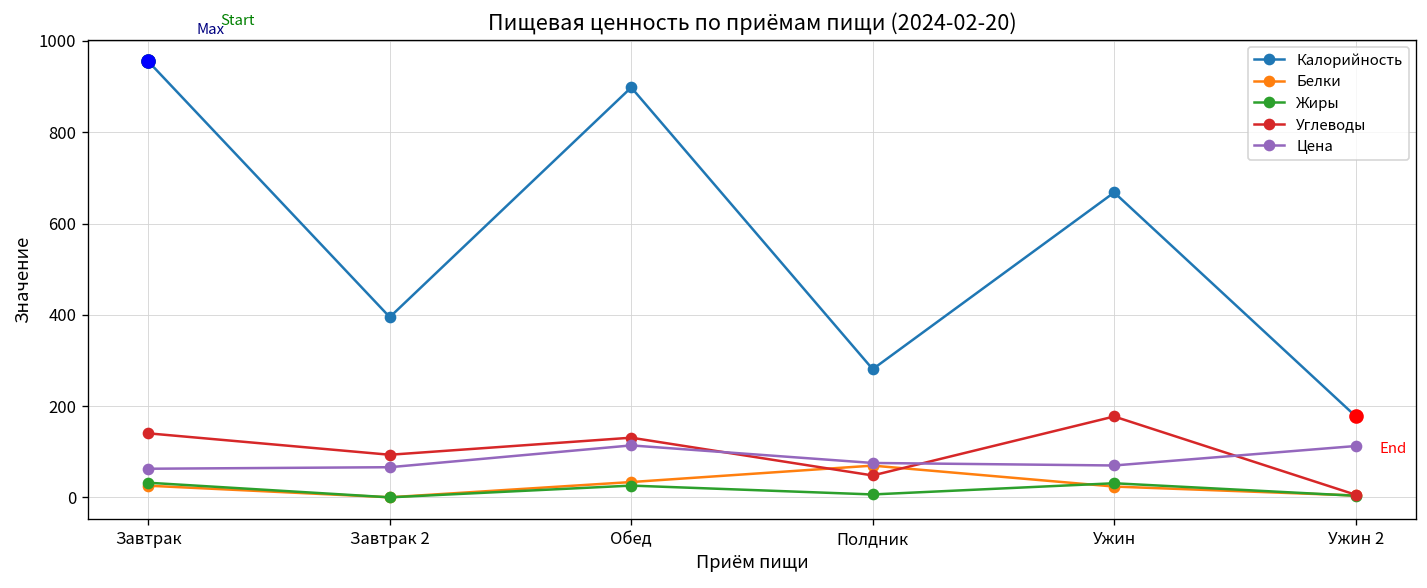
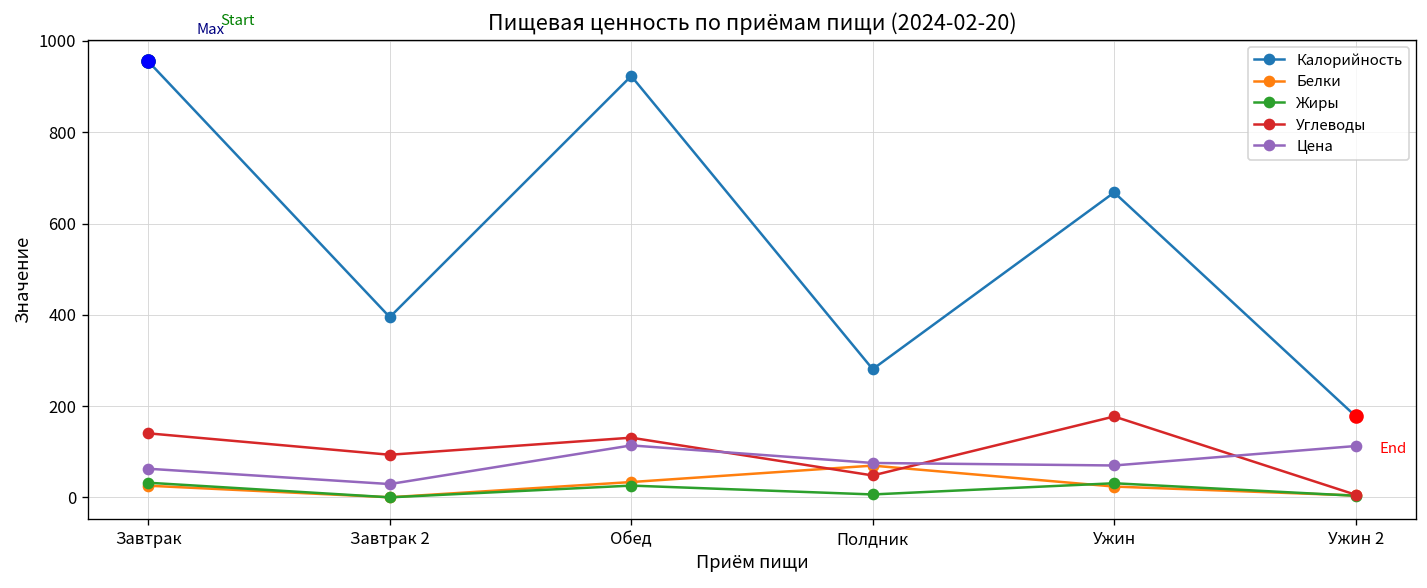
  {
    "Калорийность": {
      "Завтрак 2": 400,
-     "Обед": 900,
+     "Обед": 920,
      "Полдник": 280,
      "Ужин": 670
    },
    "Белки": {
      "Обед": 30,
      "Ужин": 20
    },
    "Жиры": {
      "Обед": 30,
      "Полдник": 10,
      "Ужин": 30
    },
    "Углеводы": {
      "Завтрак": 140,
      "Завтрак 2": 90,
      "Обед": 130,
      "Полдник": 50,
      "Ужин": 180
    },
    "Цена": {
      "Завтрак": 60,
-     "Завтрак 2": 70,
+     "Завтрак 2": 30,
      "Обед": 110,
      "Ужин": 70,
      "Ужин 2": 110
    }
  }
